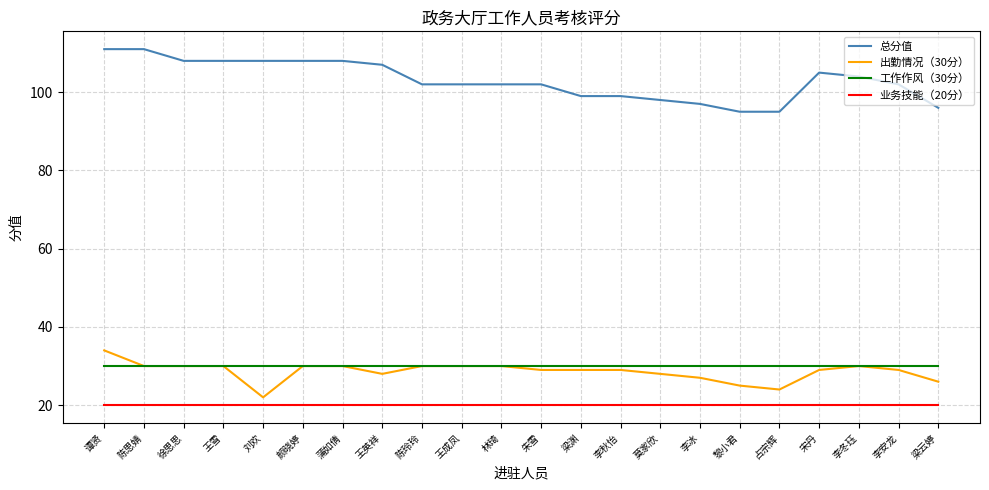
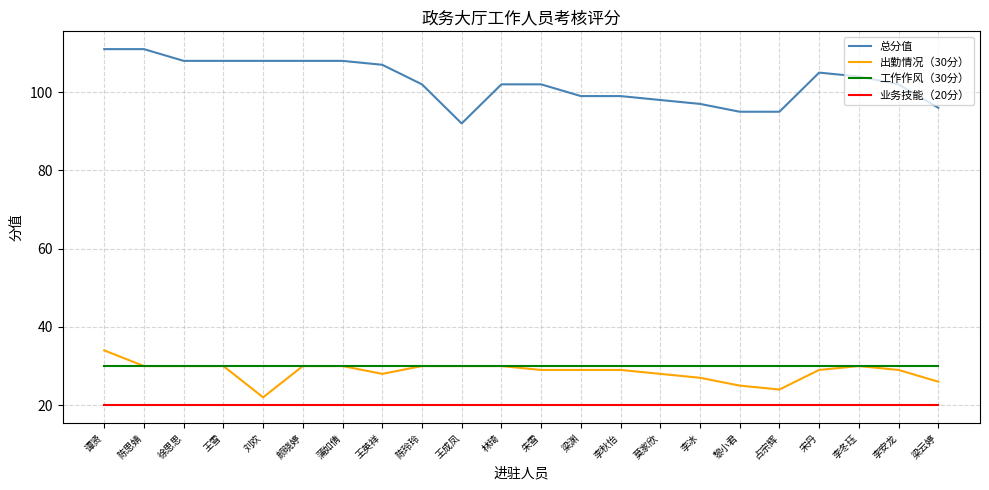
  {
    "总分值": {
      "谭贤": 111,
      "陈思婧": 111,
      "徐思思": 108,
      "王雪": 108,
      "刘欢": 108,
      "颜晓婷": 108,
      "蒲如倩": 108,
      "王英祥": 107,
      "陈玲玲": 102,
-     "王成凤": 102,
+     "王成凤": 92,
      "林琦": 102,
      "朱雪": 102,
      "梁渊": 99,
      "李秋怡": 99,
      "莫家欣": 98,
      "李冰": 97,
      "黎小君": 95,
      "占宗辉": 95,
      "宋丹": 105,
      "梁云婷": 96
    },
    "出勤情况（30分）": {
      "谭贤": 34,
      "刘欢": 22,
      "王英祥": 28,
      "朱雪": 29,
      "梁渊": 29,
      "李秋怡": 29,
      "莫家欣": 28,
      "李冰": 27,
      "黎小君": 25,
      "占宗辉": 24,
      "宋丹": 29,
      "李安龙": 29,
      "梁云婷": 26
    },
    "工作作风（30分）": {
      "谭贤": 30,
      "刘欢": 30,
      "王英祥": 30,
      "朱雪": 30,
      "梁渊": 30,
      "李秋怡": 30,
      "莫家欣": 30,
      "李冰": 30,
      "黎小君": 30,
      "占宗辉": 30,
      "宋丹": 30,
      "李安龙": 30,
      "梁云婷": 30
    },
    "业务技能（20分）": {
      "谭贤": 20,
      "陈思婧": 20,
      "徐思思": 20,
      "王雪": 20,
      "刘欢": 20,
      "颜晓婷": 20,
      "蒲如倩": 20,
      "王英祥": 20,
      "陈玲玲": 20,
      "王成凤": 20,
      "林琦": 20,
      "朱雪": 20,
      "梁渊": 20,
      "李秋怡": 20,
      "莫家欣": 20,
      "李冰": 20,
      "黎小君": 20,
      "占宗辉": 20,
      "宋丹": 20,
      "李冬珏": 20,
      "李安龙": 20,
      "梁云婷": 20
    }
  }
